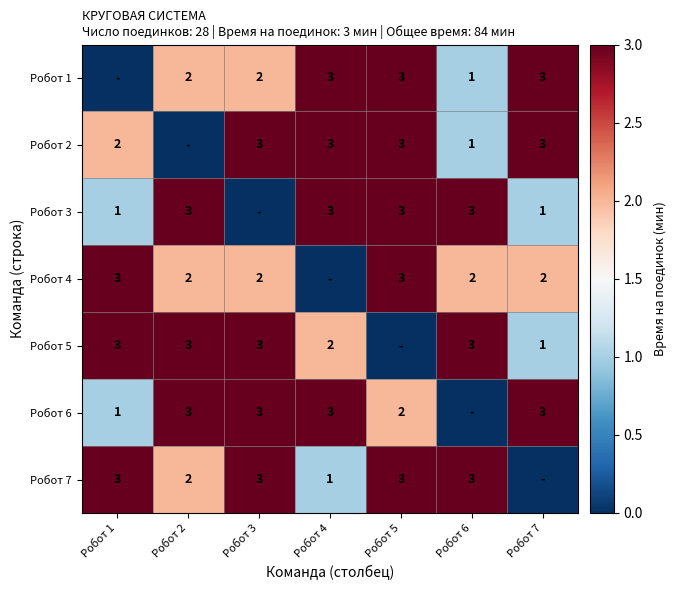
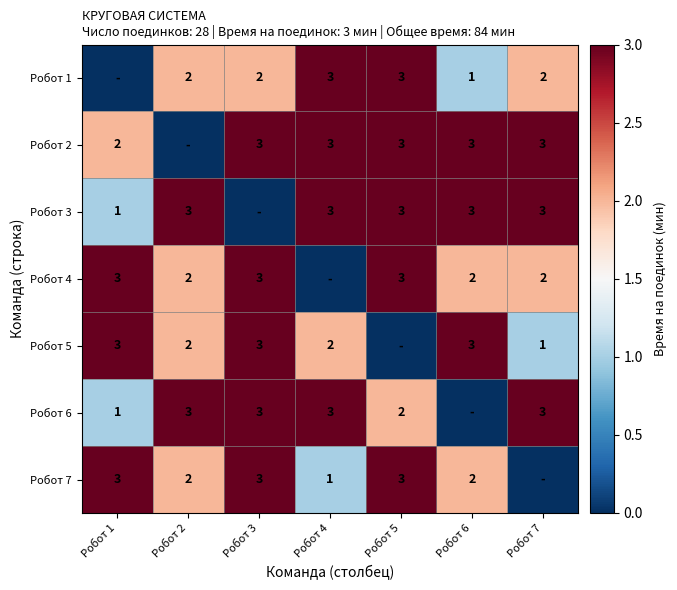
  {
    "Робот 1": {
      "Робот 2": 2,
      "Робот 3": 2,
      "Робот 4": 3,
      "Робот 5": 3,
      "Робот 6": 1,
-     "Робот 7": 3
+     "Робот 7": 2
    },
    "Робот 2": {
      "Робот 1": 2,
      "Робот 3": 3,
      "Робот 4": 3,
      "Робот 5": 3,
-     "Робот 6": 1,
+     "Робот 6": 3,
      "Робот 7": 3
    },
    "Робот 3": {
      "Робот 1": 1,
      "Робот 2": 3,
      "Робот 4": 3,
      "Робот 5": 3,
      "Робот 6": 3,
-     "Робот 7": 1
+     "Робот 7": 3
    },
    "Робот 4": {
      "Робот 1": 3,
      "Робот 2": 2,
-     "Робот 3": 2,
+     "Робот 3": 3,
      "Робот 5": 3,
      "Робот 6": 2,
      "Робот 7": 2
    },
    "Робот 5": {
      "Робот 1": 3,
-     "Робот 2": 3,
+     "Робот 2": 2,
      "Робот 3": 3,
      "Робот 4": 2,
      "Робот 6": 3,
      "Робот 7": 1
    },
    "Робот 6": {
      "Робот 1": 1,
      "Робот 2": 3,
      "Робот 3": 3,
      "Робот 4": 3,
      "Робот 5": 2,
      "Робот 7": 3
    },
    "Робот 7": {
      "Робот 1": 3,
      "Робот 2": 2,
      "Робот 3": 3,
      "Робот 4": 1,
      "Робот 5": 3,
-     "Робот 6": 3
+     "Робот 6": 2
    }
  }
